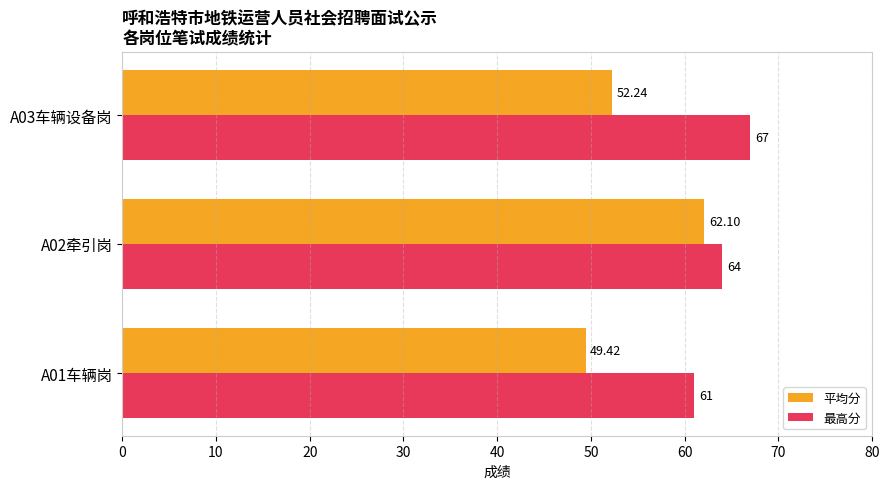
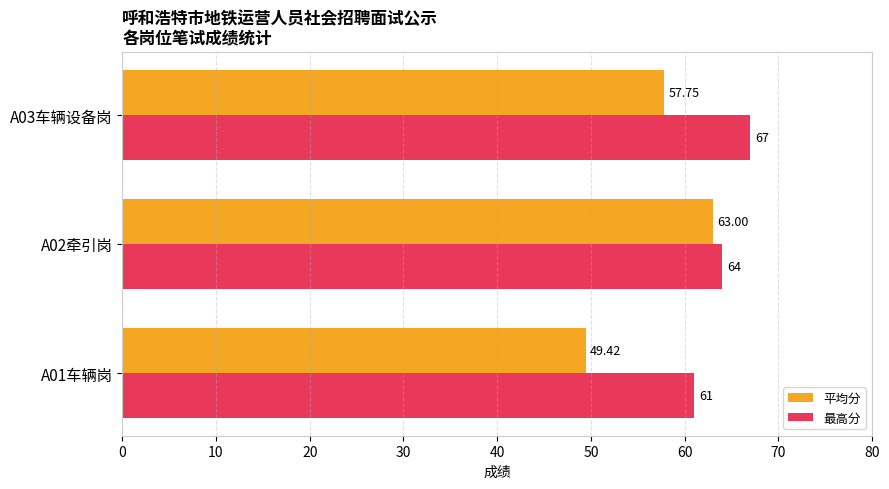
  {
    "平均分": {
-     "A03车辆设备岗": 52.24,
-     "A02牵引岗": 62.10,
+     "A03车辆设备岗": 57.75,
+     "A02牵引岗": 63.00,
      "A01车辆岗": 49.42
    },
    "最高分": {
      "A03车辆设备岗": 67,
      "A02牵引岗": 64,
      "A01车辆岗": 61
    }
  }
